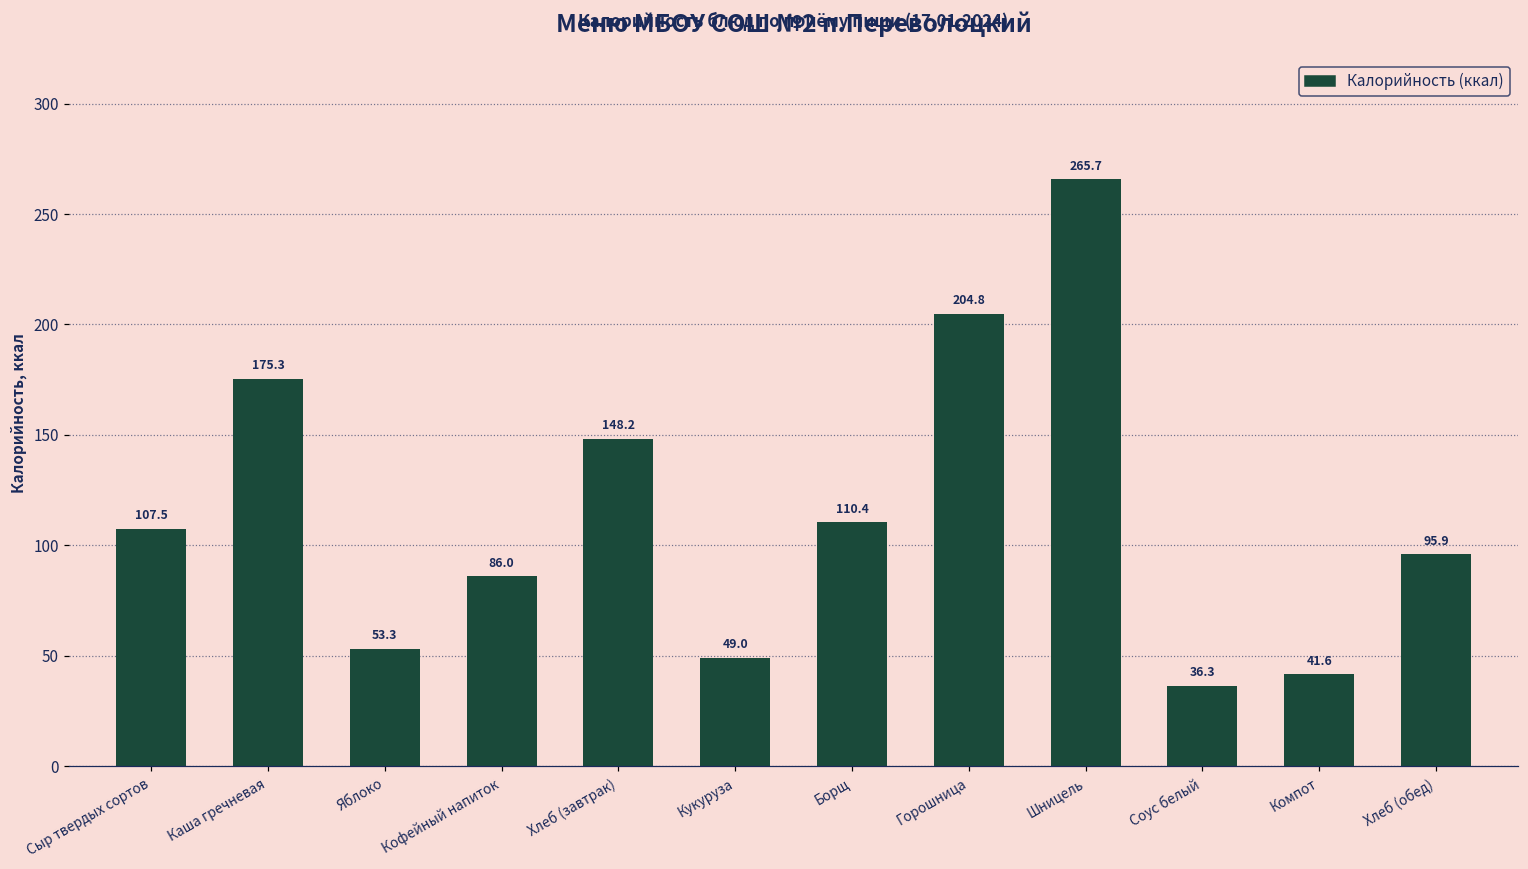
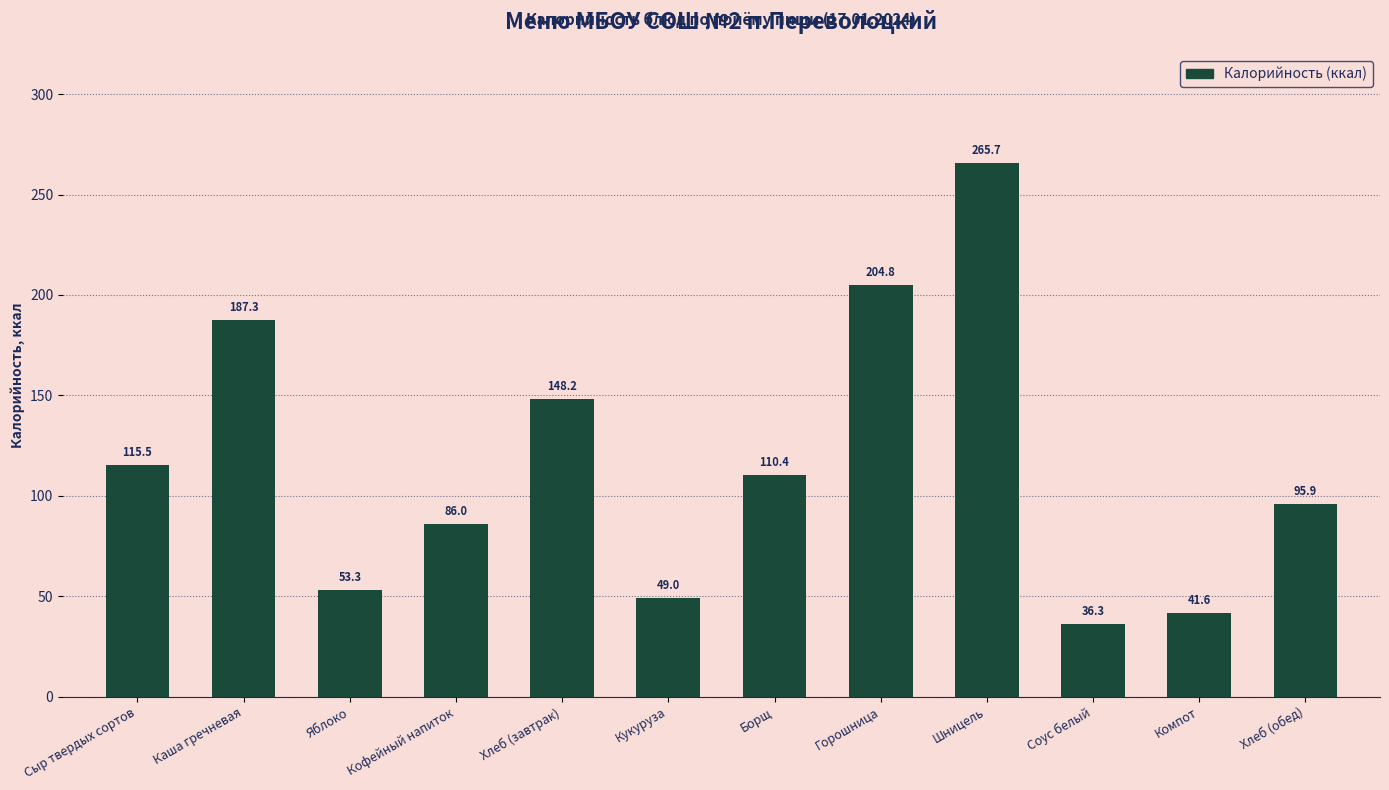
  {
-   "Сыр твердых сортов": 107.5,
-   "Каша гречневая": 175.3,
+   "Сыр твердых сортов": 115.5,
+   "Каша гречневая": 187.3,
    "Яблоко": 53.3,
    "Кофейный напиток": 86.0,
    "Хлеб (завтрак)": 148.2,
    "Кукуруза": 49.0,
    "Борщ": 110.4,
    "Горошница": 204.8,
    "Шницель": 265.7,
    "Соус белый": 36.3,
    "Компот": 41.6,
    "Хлеб (обед)": 95.9
  }
